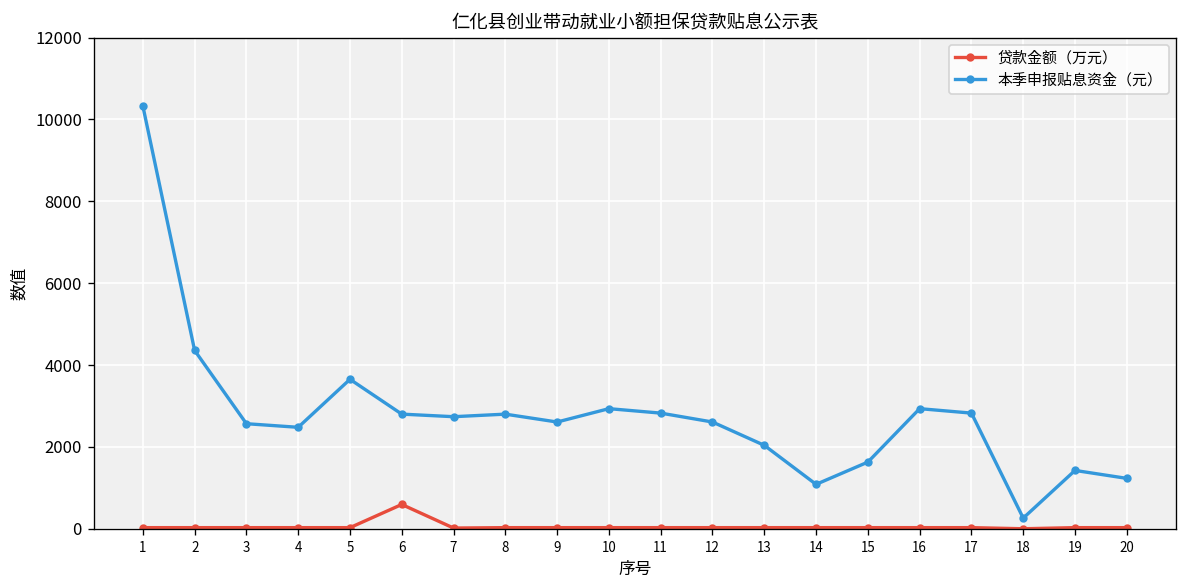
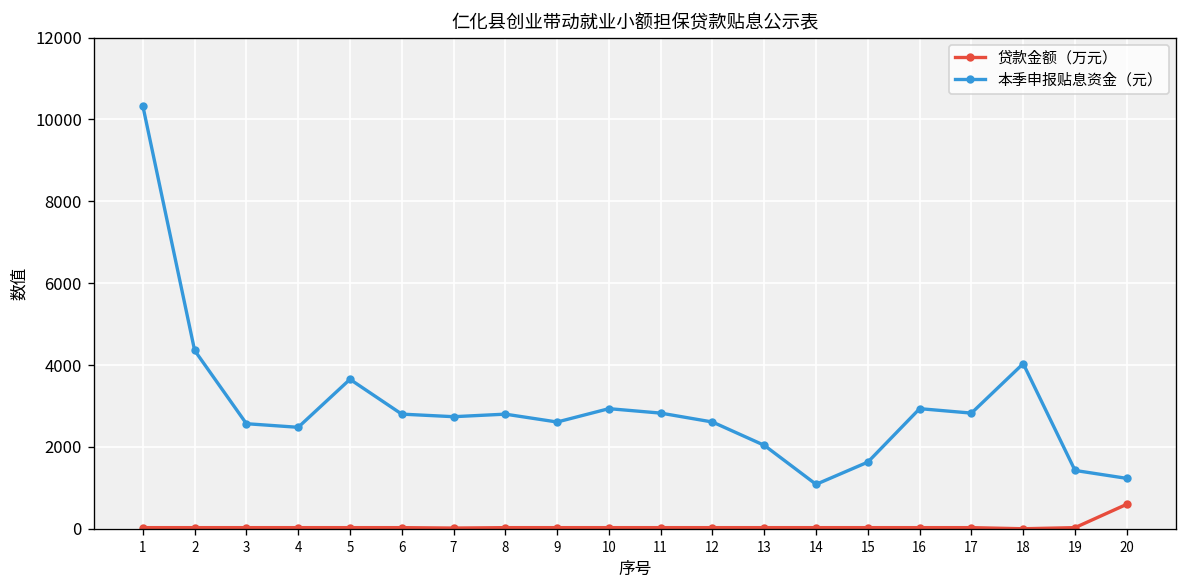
  {
    "贷款金额（万元）": {
      "1": 0,
      "2": 0,
      "3": 0,
      "4": 0,
      "5": 0,
-     "6": 600,
+     "6": 0,
      "7": 0,
      "8": 0,
      "9": 0,
      "10": 0,
      "11": 0,
      "12": 0,
      "13": 0,
      "14": 0,
      "15": 0,
      "16": 0,
      "17": 0,
      "18": 0,
      "19": 0,
-     "20": 0
+     "20": 600
    },
    "本季申报贴息资金（元）": {
      "1": 10300,
      "2": 4400,
      "3": 2600,
      "4": 2500,
      "5": 3700,
      "6": 2800,
      "7": 2700,
      "8": 2800,
      "9": 2600,
      "10": 2900,
      "11": 2800,
      "12": 2600,
      "13": 2000,
      "14": 1100,
      "15": 1600,
      "16": 2900,
      "17": 2800,
-     "18": 300,
+     "18": 4000,
      "19": 1400,
      "20": 1200
    }
  }
